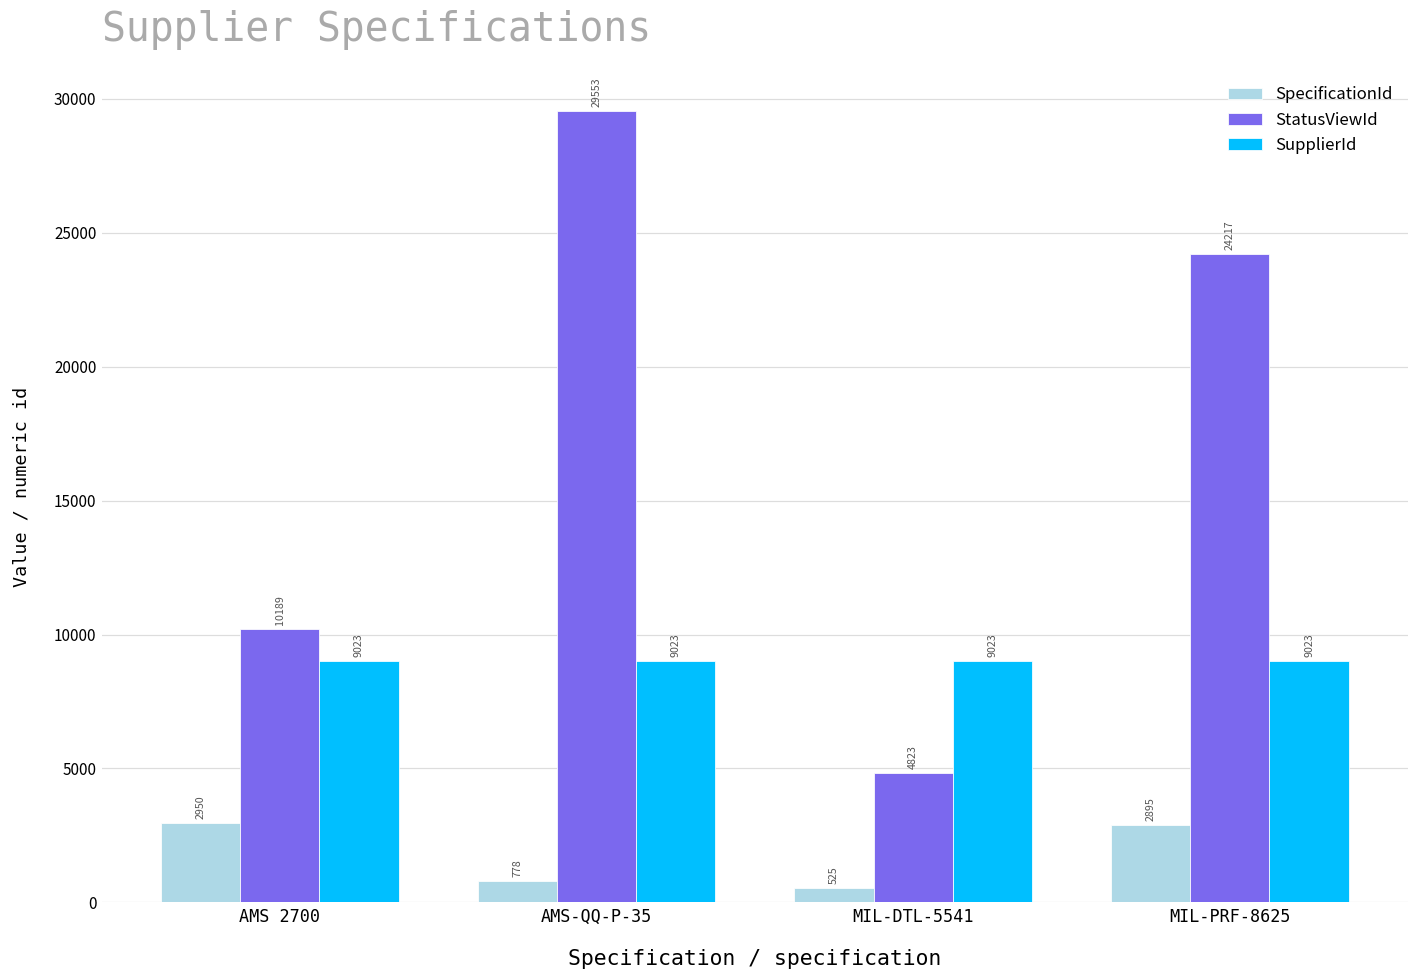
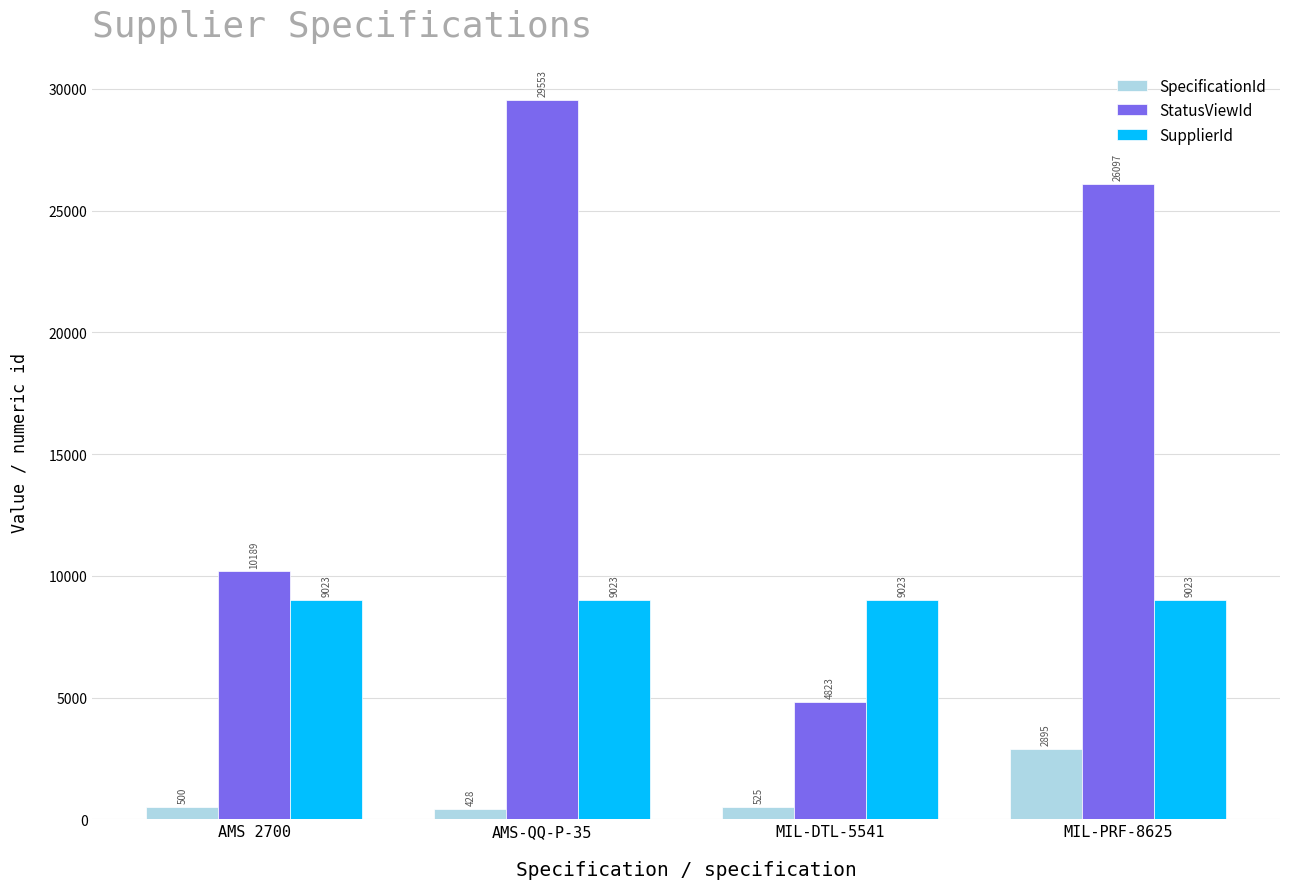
  {
    "SpecificationId": {
-     "AMS 2700": 2950,
-     "AMS-QQ-P-35": 778,
+     "AMS 2700": 500,
+     "AMS-QQ-P-35": 428,
      "MIL-DTL-5541": 525,
      "MIL-PRF-8625": 2895
    },
    "StatusViewId": {
      "AMS 2700": 10189,
      "AMS-QQ-P-35": 29553,
      "MIL-DTL-5541": 4823,
-     "MIL-PRF-8625": 24217
+     "MIL-PRF-8625": 26097
    },
    "SupplierId": {
      "AMS 2700": 9023,
      "AMS-QQ-P-35": 9023,
      "MIL-DTL-5541": 9023,
      "MIL-PRF-8625": 9023
    }
  }
